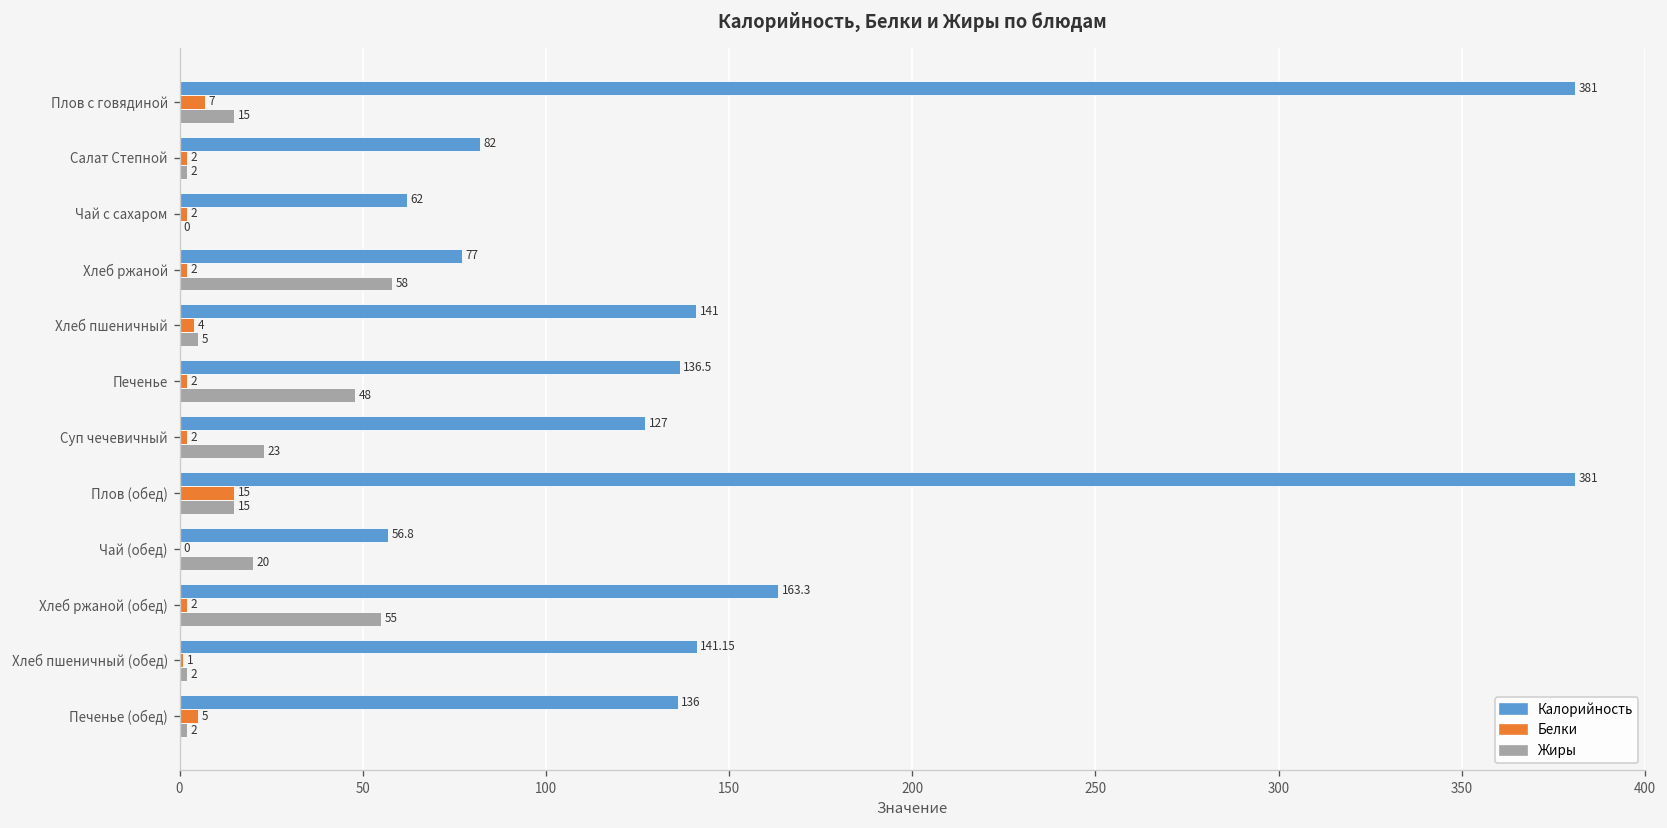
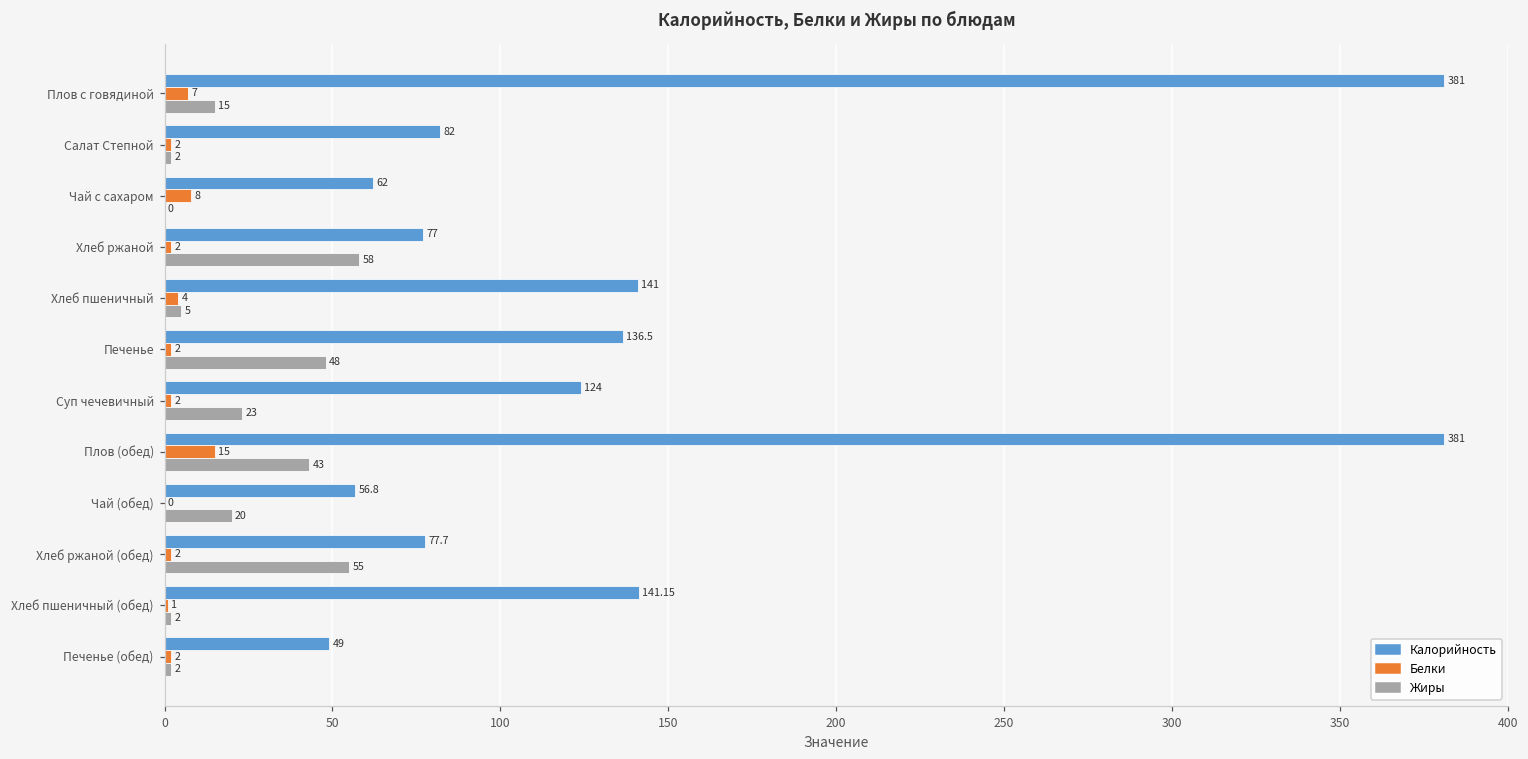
  {
    "Калорийность": {
      "Плов с говядиной": 381,
      "Салат Степной": 82,
      "Чай с сахаром": 62,
      "Хлеб ржаной": 77,
      "Хлеб пшеничный": 141,
      "Печенье": 136.5,
-     "Суп чечевичный": 127,
+     "Суп чечевичный": 124,
      "Плов (обед)": 381,
      "Чай (обед)": 56.8,
-     "Хлеб ржаной (обед)": 163.3,
+     "Хлеб ржаной (обед)": 77.7,
      "Хлеб пшеничный (обед)": 141.15,
-     "Печенье (обед)": 136
+     "Печенье (обед)": 49
    },
    "Белки": {
      "Плов с говядиной": 7,
      "Салат Степной": 2,
-     "Чай с сахаром": 2,
+     "Чай с сахаром": 8,
      "Хлеб ржаной": 2,
      "Хлеб пшеничный": 4,
      "Печенье": 2,
      "Суп чечевичный": 2,
      "Плов (обед)": 15,
      "Чай (обед)": 0,
      "Хлеб ржаной (обед)": 2,
      "Хлеб пшеничный (обед)": 1,
-     "Печенье (обед)": 5
+     "Печенье (обед)": 2
    },
    "Жиры": {
      "Плов с говядиной": 15,
      "Салат Степной": 2,
      "Чай с сахаром": 0,
      "Хлеб ржаной": 58,
      "Хлеб пшеничный": 5,
      "Печенье": 48,
      "Суп чечевичный": 23,
-     "Плов (обед)": 15,
+     "Плов (обед)": 43,
      "Чай (обед)": 20,
      "Хлеб ржаной (обед)": 55,
      "Хлеб пшеничный (обед)": 2,
      "Печенье (обед)": 2
    }
  }
